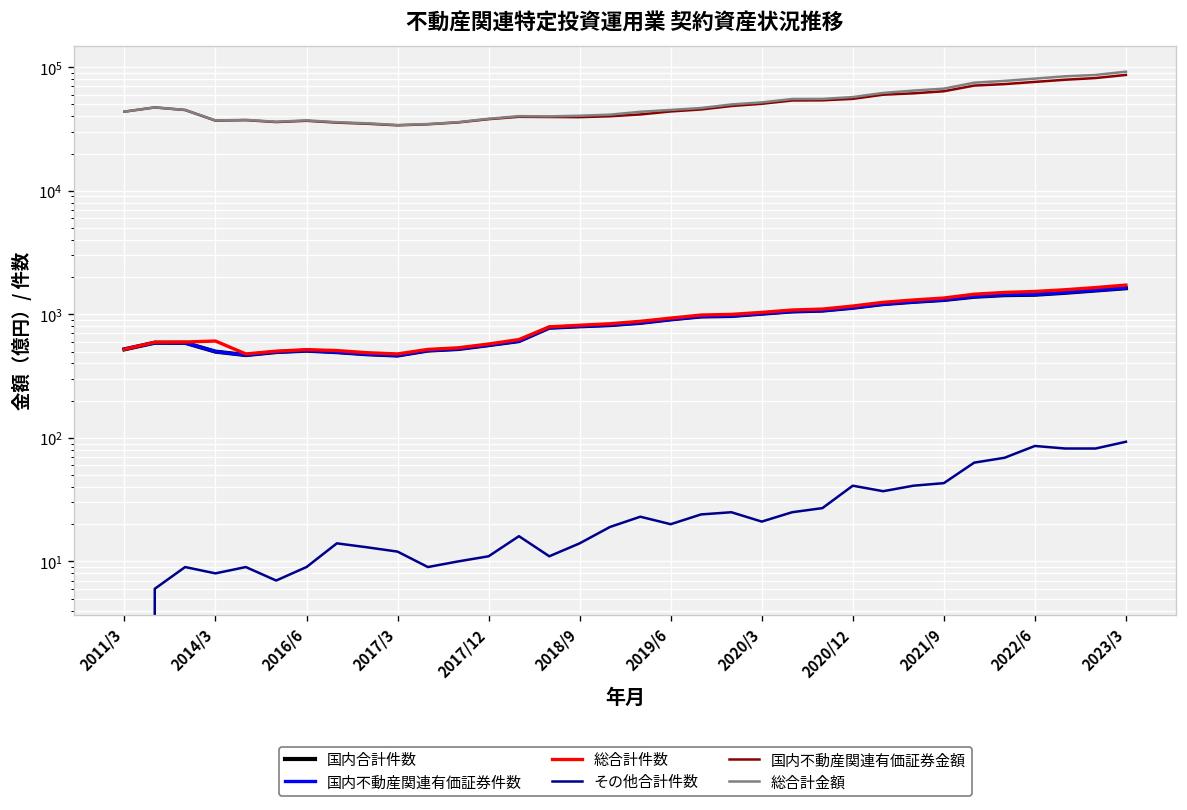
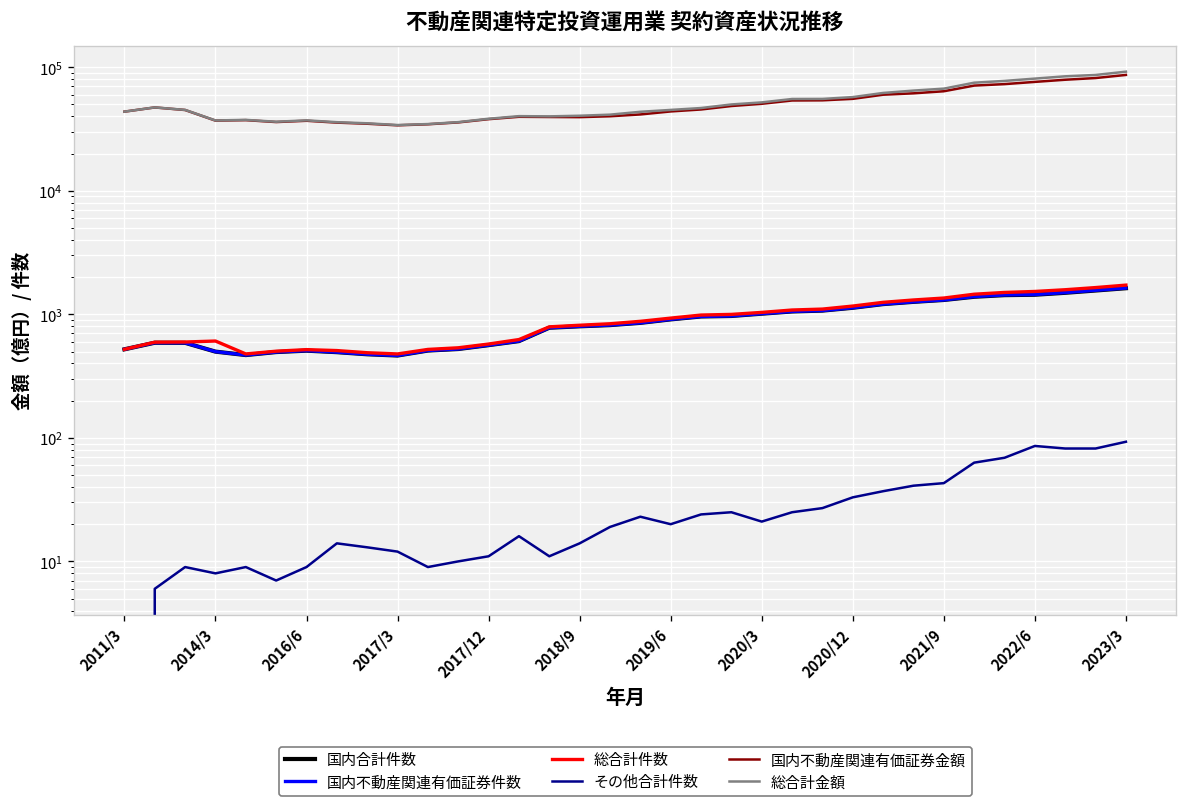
  {
    "総合計件数": {
      "2014/3": 600,
      "2022/6": 1500
    },
    "その他合計件数": {
      "2014/3": 8,
      "2016/6": 9,
      "2017/3": 12,
      "2017/12": 11,
      "2018/9": 14,
      "2019/6": 20,
      "2020/3": 21,
-     "2020/12": 41,
+     "2020/12": 33,
      "2021/9": 43,
      "2022/6": 90,
      "2023/3": 90
    },
    "国内不動産関連有価証券金額": {
      "2022/6": 80000,
      "2023/3": 90000
    },
    "総合計金額": {
      "2022/6": 80000,
      "2023/3": 90000
    }
  }
